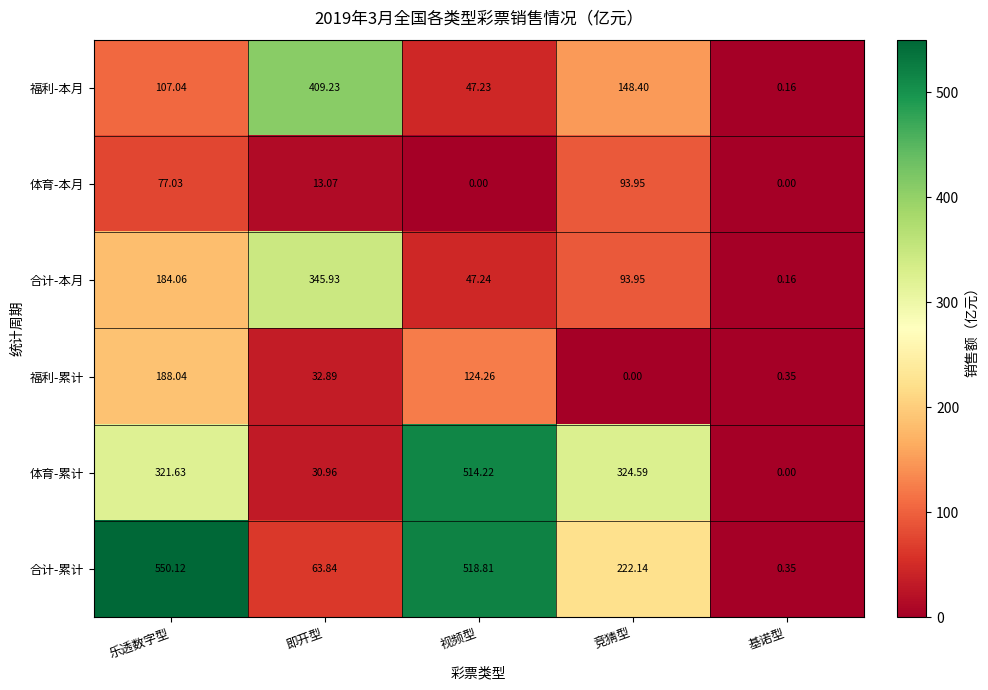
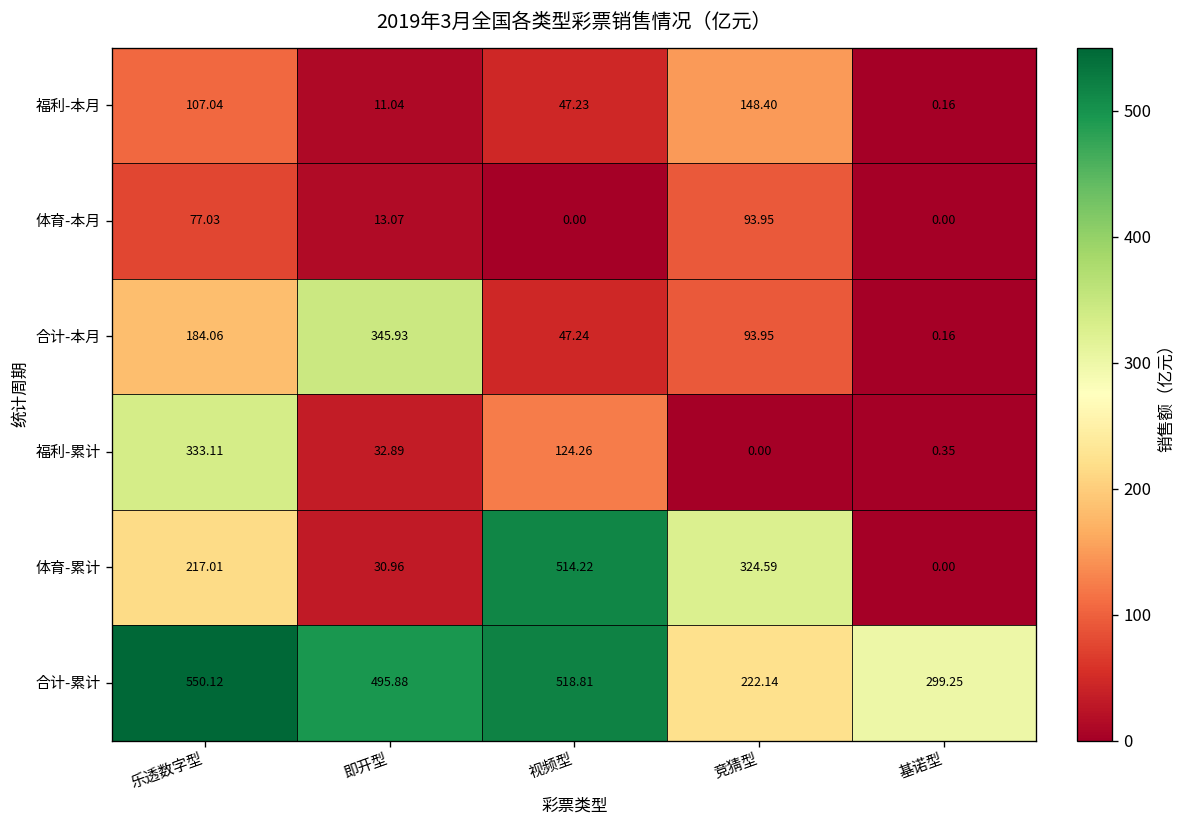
  {
    "福利-本月": {
      "乐透数字型": 107.04,
-     "即开型": 409.23,
+     "即开型": 11.04,
      "视频型": 47.23,
      "竞猜型": 148.40,
      "基诺型": 0.16
    },
    "体育-本月": {
      "乐透数字型": 77.03,
      "即开型": 13.07,
      "视频型": 0.00,
      "竞猜型": 93.95,
      "基诺型": 0.00
    },
    "合计-本月": {
      "乐透数字型": 184.06,
      "即开型": 345.93,
      "视频型": 47.24,
      "竞猜型": 93.95,
      "基诺型": 0.16
    },
    "福利-累计": {
-     "乐透数字型": 188.04,
+     "乐透数字型": 333.11,
      "即开型": 32.89,
      "视频型": 124.26,
      "竞猜型": 0.00,
      "基诺型": 0.35
    },
    "体育-累计": {
-     "乐透数字型": 321.63,
+     "乐透数字型": 217.01,
      "即开型": 30.96,
      "视频型": 514.22,
      "竞猜型": 324.59,
      "基诺型": 0.00
    },
    "合计-累计": {
      "乐透数字型": 550.12,
-     "即开型": 63.84,
+     "即开型": 495.88,
      "视频型": 518.81,
      "竞猜型": 222.14,
-     "基诺型": 0.35
+     "基诺型": 299.25
    }
  }
